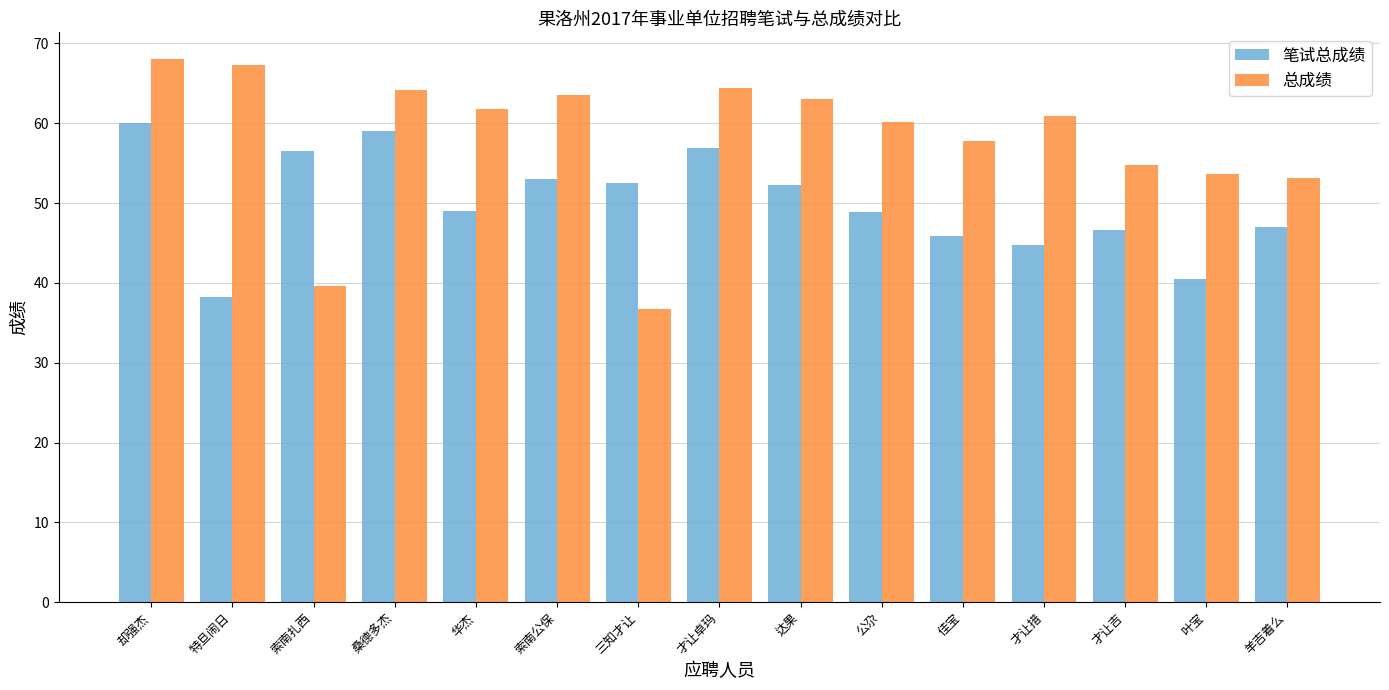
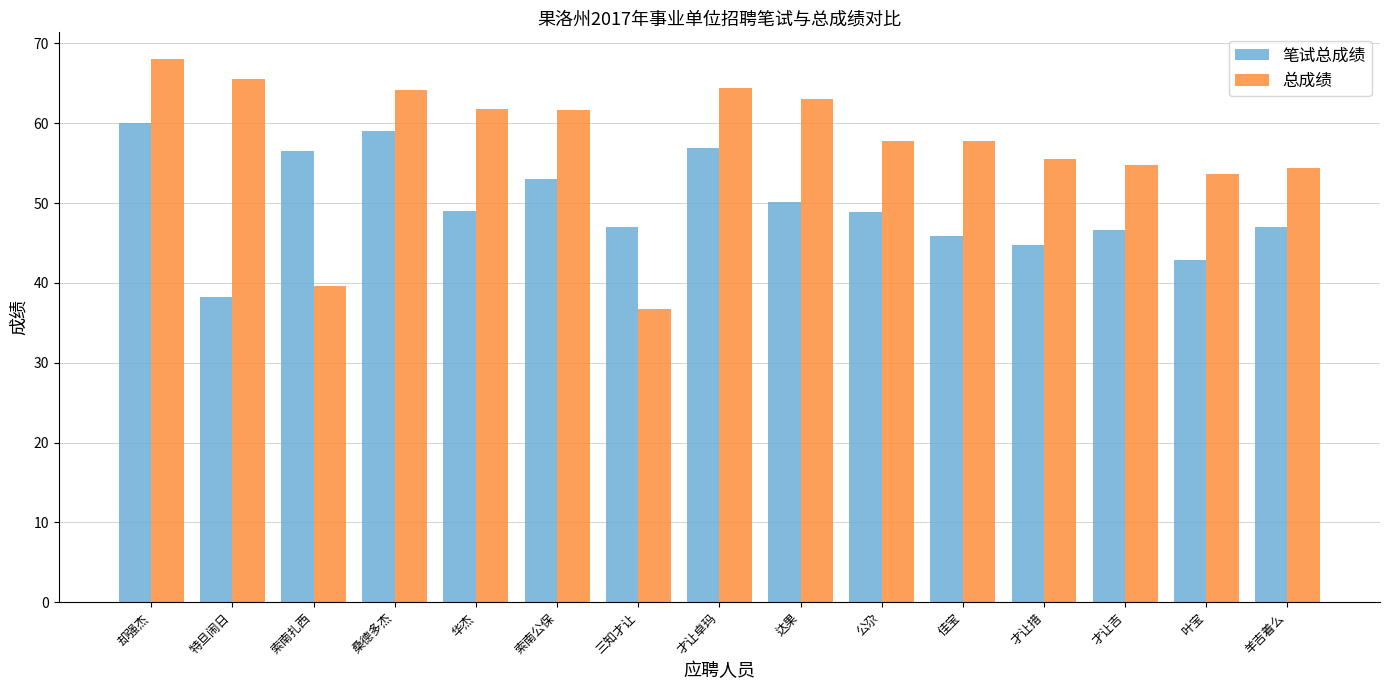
  {
    "笔试总成绩": {
      "却强杰": 60,
      "特旦闹日": 38,
      "索南扎西": 57,
      "桑德多杰": 59,
      "华杰": 49,
      "索南公保": 53,
-     "三知才让": 53,
+     "三知才让": 47,
      "才让卓玛": 57,
-     "达果": 52,
+     "达果": 50,
      "公尕": 49,
      "佳宝": 46,
      "才让措": 45,
      "才让吉": 47,
-     "叶宝": 41,
+     "叶宝": 43,
      "羊吉着么": 47
    },
    "总成绩": {
      "却强杰": 68,
-     "特旦闹日": 67,
+     "特旦闹日": 66,
      "索南扎西": 40,
      "桑德多杰": 64,
      "华杰": 62,
-     "索南公保": 64,
+     "索南公保": 62,
      "三知才让": 37,
      "才让卓玛": 64,
      "达果": 63,
-     "公尕": 60,
+     "公尕": 58,
      "佳宝": 58,
-     "才让措": 61,
+     "才让措": 56,
      "才让吉": 55,
      "叶宝": 54,
-     "羊吉着么": 53
+     "羊吉着么": 54
    }
  }
